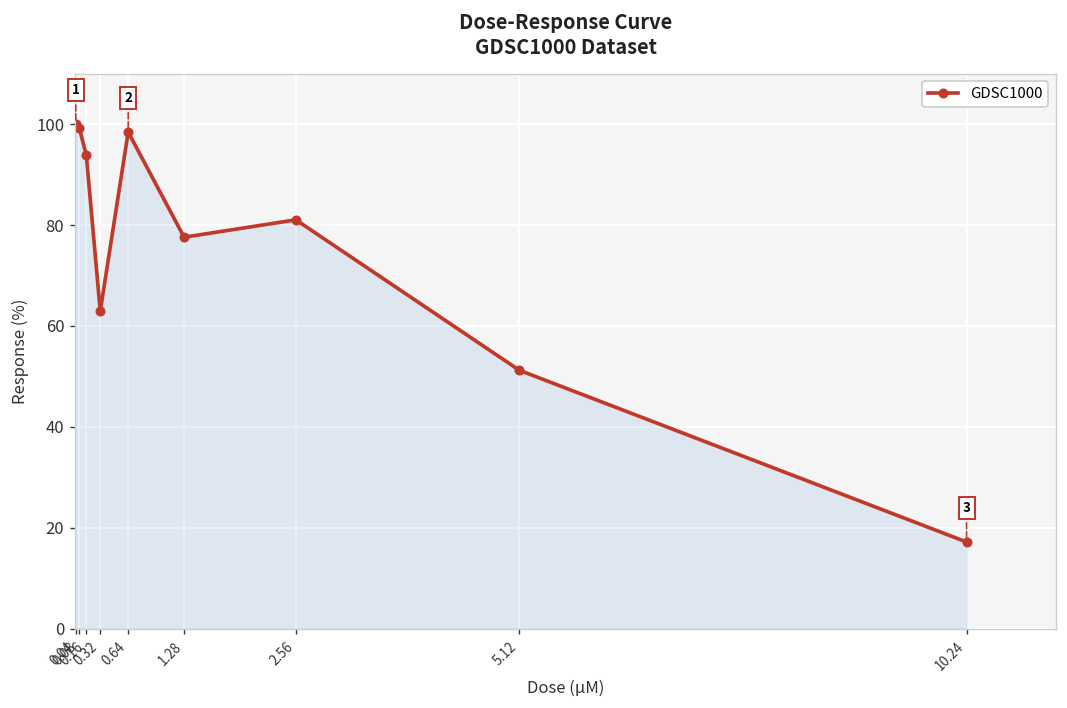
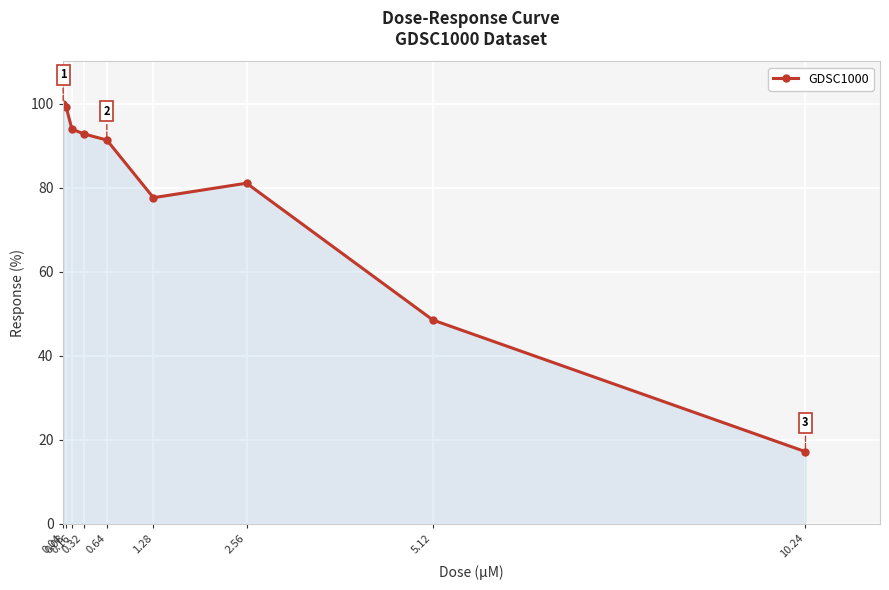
  {
    "0.08": 99,
    "0.16": 94,
-   "0.32": 63,
-   "0.64": 98,
+   "0.32": 93,
+   "0.64": 91,
    "1.28": 78,
    "2.56": 81,
-   "5.12": 51
+   "5.12": 48
  }
